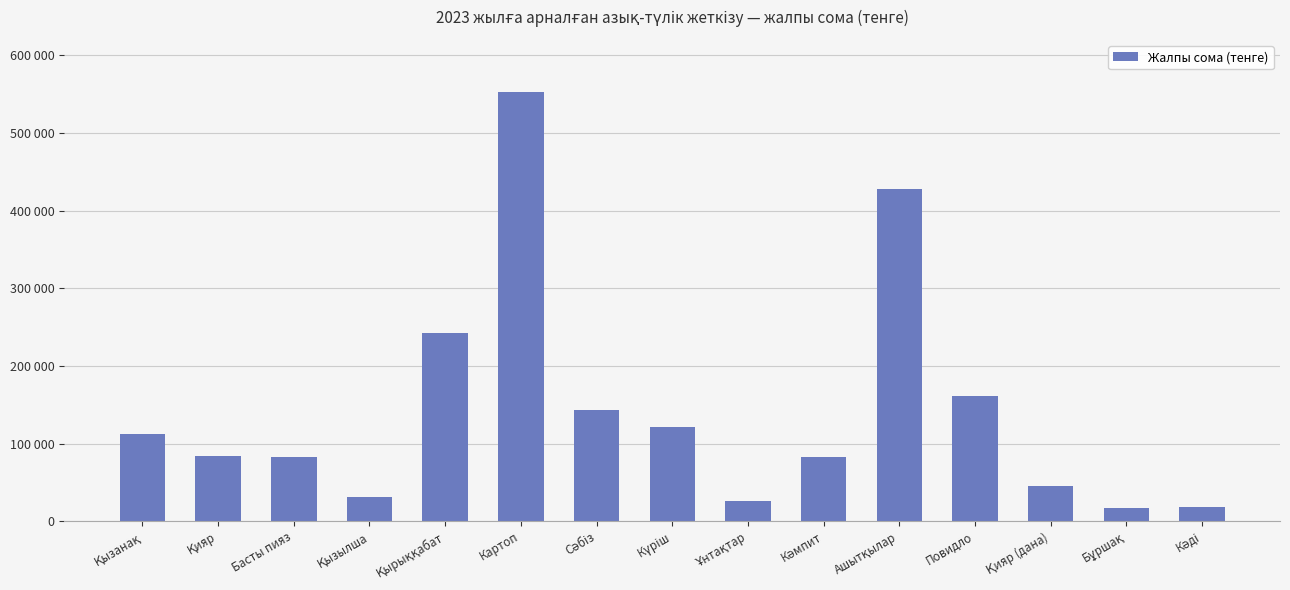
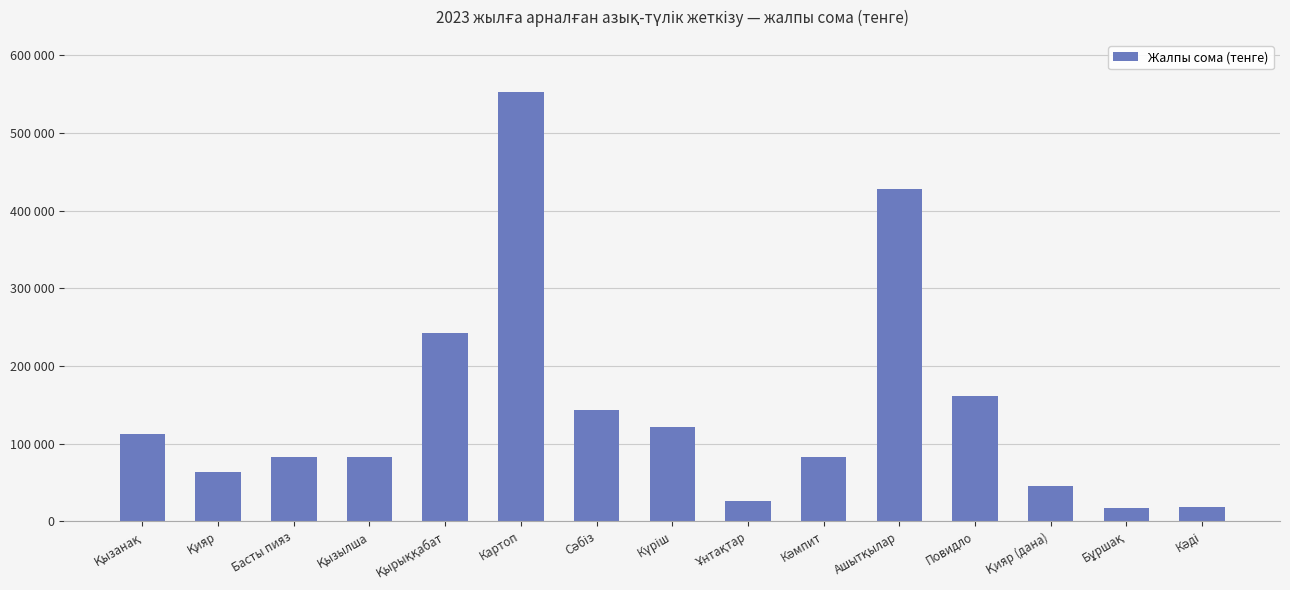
  {
    "Қызанақ": 110000,
-   "Қияр": 80000,
+   "Қияр": 60000,
    "Басты пияз": 80000,
-   "Қызылша": 30000,
+   "Қызылша": 80000,
    "Қырыққабат": 240000,
    "Картоп": 550000,
    "Сәбіз": 140000,
    "Күріш": 120000,
    "Ұнтақтар": 30000,
    "Кәмпит": 80000,
    "Ашытқылар": 430000,
    "Повидло": 160000,
    "Қияр (дана)": 50000,
    "Бұршақ": 20000,
    "Кәді": 20000
  }
